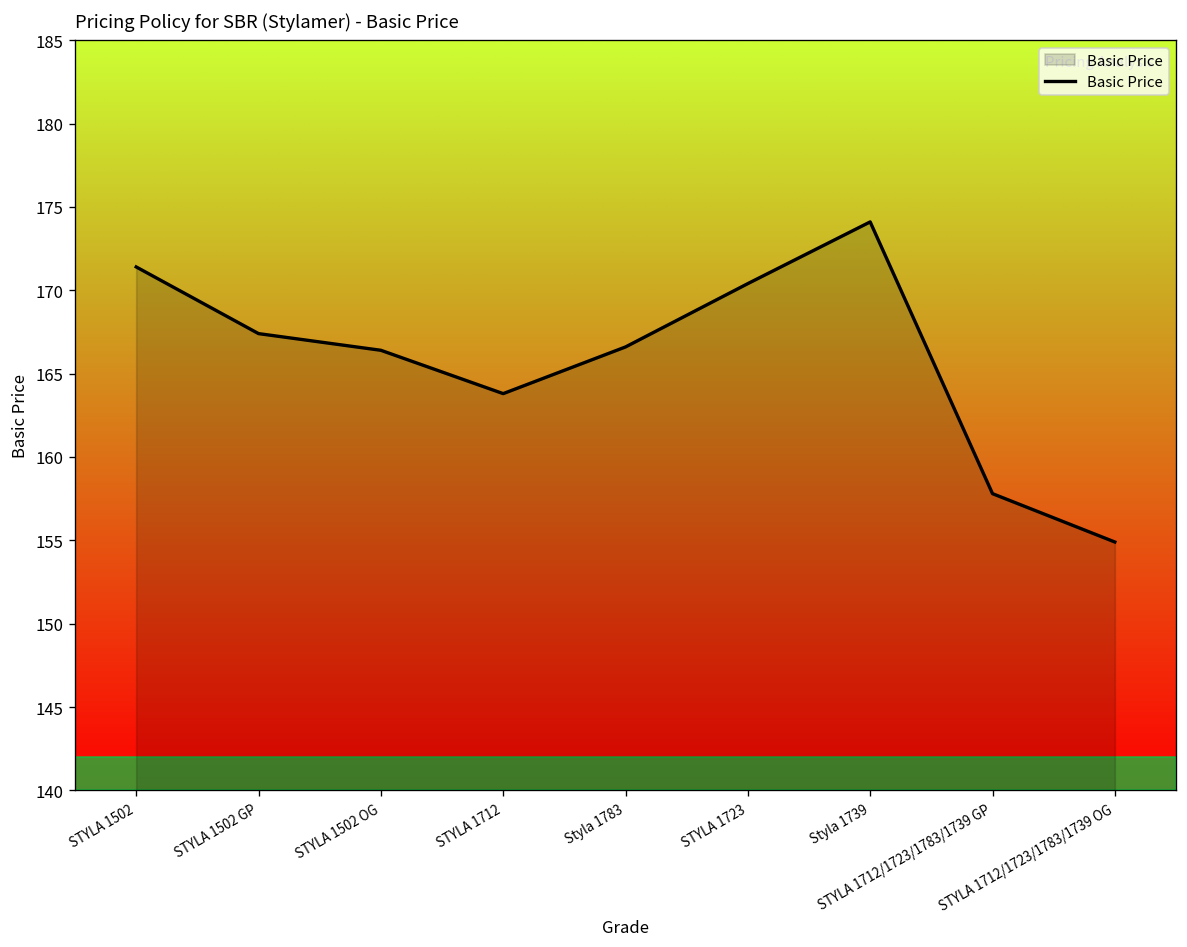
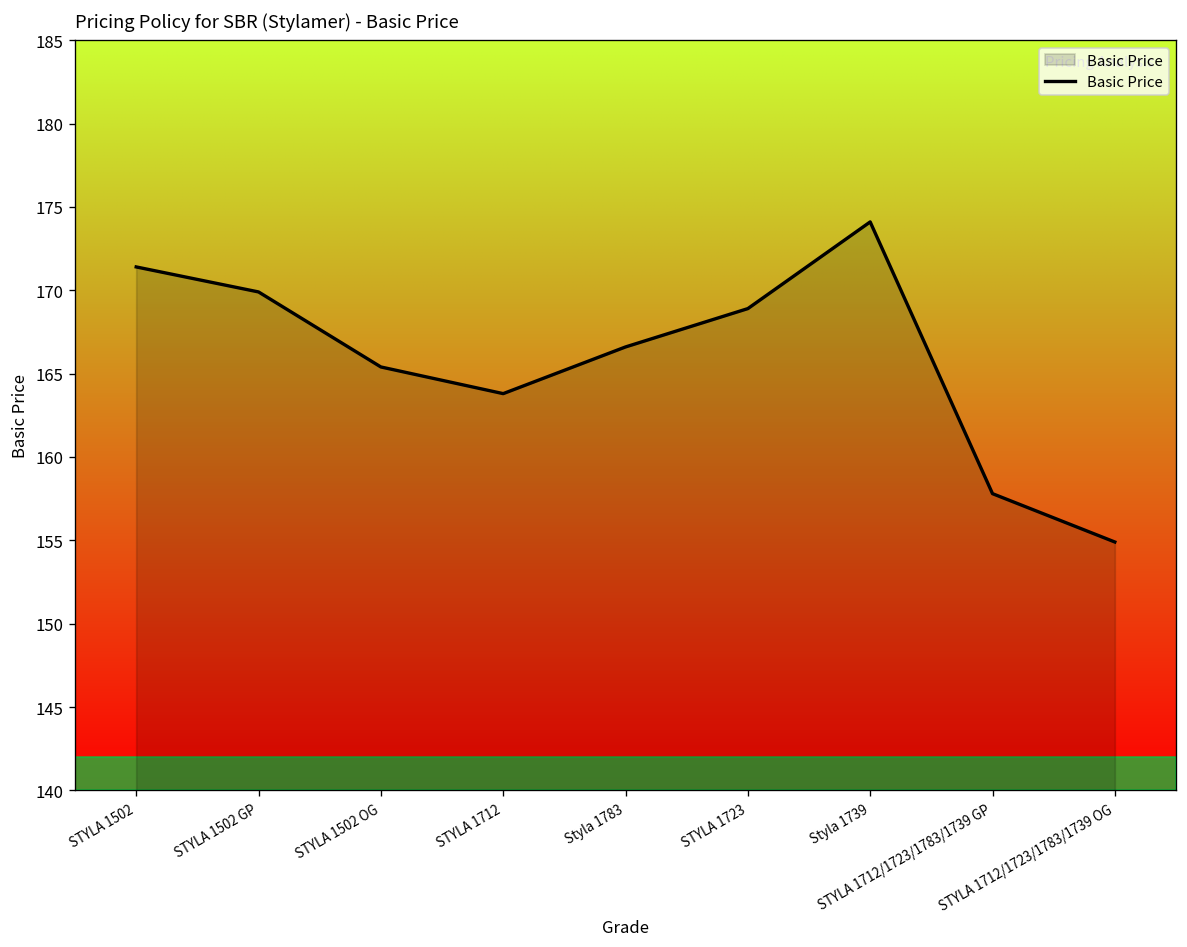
  {
    "STYLA 1502": 171.4,
-   "STYLA 1502 GP": 167.4,
-   "STYLA 1502 OG": 166.4,
+   "STYLA 1502 GP": 169.9,
+   "STYLA 1502 OG": 165.4,
    "STYLA 1712": 163.8,
    "Styla 1783": 166.6,
-   "STYLA 1723": 170.4,
+   "STYLA 1723": 168.9,
    "Styla 1739": 174.1,
    "STYLA 1712/1723/1783/1739 GP": 157.8,
    "STYLA 1712/1723/1783/1739 OG": 154.9
  }
